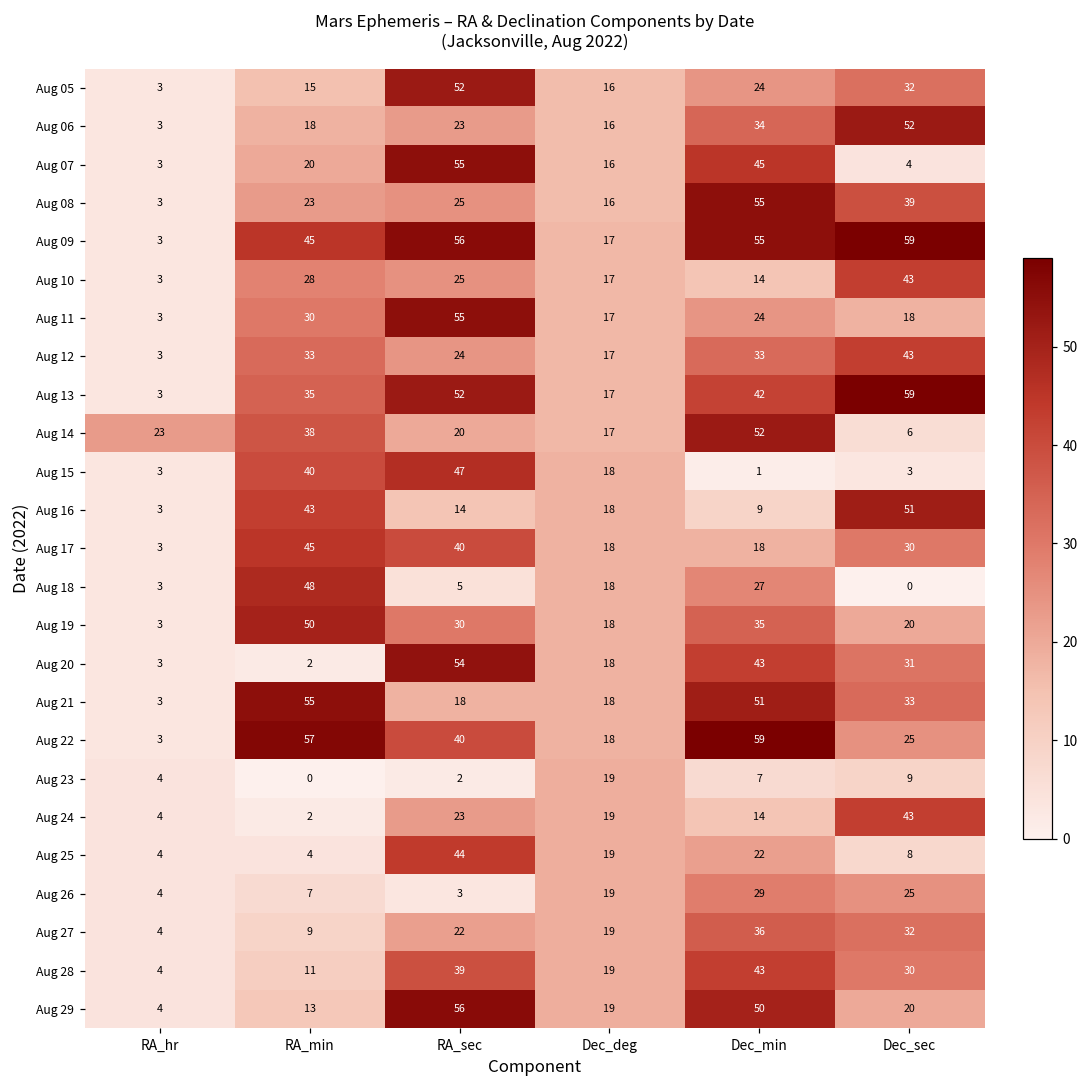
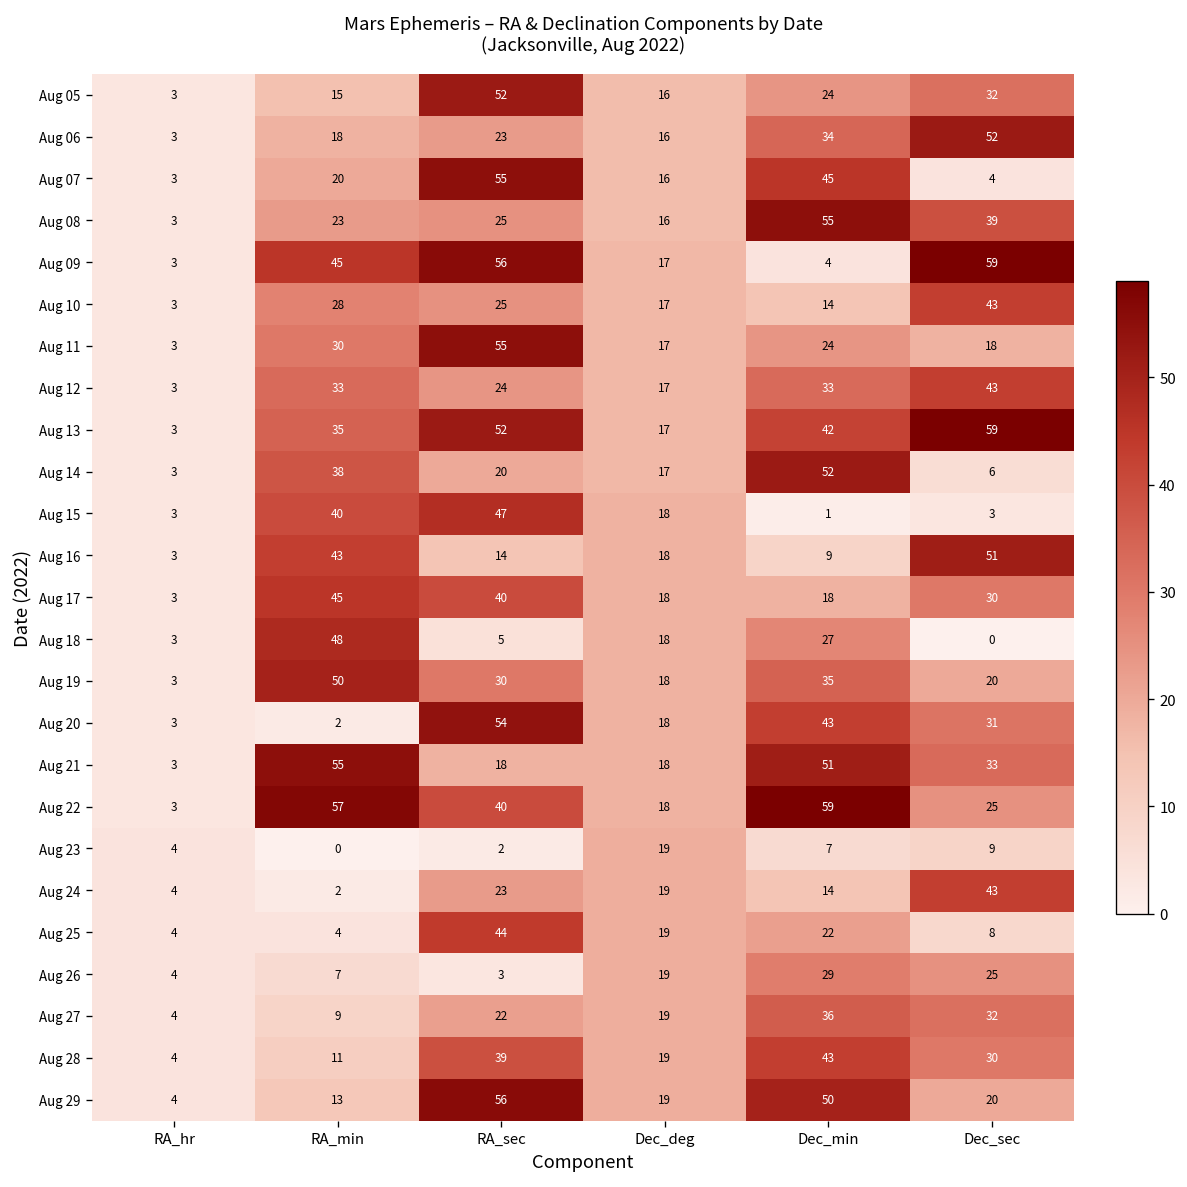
  {
    "Aug 05": {
      "RA_hr": 3,
      "RA_min": 15,
      "RA_sec": 52,
      "Dec_deg": 16,
      "Dec_min": 24,
      "Dec_sec": 32
    },
    "Aug 06": {
      "RA_hr": 3,
      "RA_min": 18,
      "RA_sec": 23,
      "Dec_deg": 16,
      "Dec_min": 34,
      "Dec_sec": 52
    },
    "Aug 07": {
      "RA_hr": 3,
      "RA_min": 20,
      "RA_sec": 55,
      "Dec_deg": 16,
      "Dec_min": 45,
      "Dec_sec": 4
    },
    "Aug 08": {
      "RA_hr": 3,
      "RA_min": 23,
      "RA_sec": 25,
      "Dec_deg": 16,
      "Dec_min": 55,
      "Dec_sec": 39
    },
    "Aug 09": {
      "RA_hr": 3,
      "RA_min": 45,
      "RA_sec": 56,
      "Dec_deg": 17,
-     "Dec_min": 55,
+     "Dec_min": 4,
      "Dec_sec": 59
    },
    "Aug 10": {
      "RA_hr": 3,
      "RA_min": 28,
      "RA_sec": 25,
      "Dec_deg": 17,
      "Dec_min": 14,
      "Dec_sec": 43
    },
    "Aug 11": {
      "RA_hr": 3,
      "RA_min": 30,
      "RA_sec": 55,
      "Dec_deg": 17,
      "Dec_min": 24,
      "Dec_sec": 18
    },
    "Aug 12": {
      "RA_hr": 3,
      "RA_min": 33,
      "RA_sec": 24,
      "Dec_deg": 17,
      "Dec_min": 33,
      "Dec_sec": 43
    },
    "Aug 13": {
      "RA_hr": 3,
      "RA_min": 35,
      "RA_sec": 52,
      "Dec_deg": 17,
      "Dec_min": 42,
      "Dec_sec": 59
    },
    "Aug 14": {
-     "RA_hr": 23,
+     "RA_hr": 3,
      "RA_min": 38,
      "RA_sec": 20,
      "Dec_deg": 17,
      "Dec_min": 52,
      "Dec_sec": 6
    },
    "Aug 15": {
      "RA_hr": 3,
      "RA_min": 40,
      "RA_sec": 47,
      "Dec_deg": 18,
      "Dec_min": 1,
      "Dec_sec": 3
    },
    "Aug 16": {
      "RA_hr": 3,
      "RA_min": 43,
      "RA_sec": 14,
      "Dec_deg": 18,
      "Dec_min": 9,
      "Dec_sec": 51
    },
    "Aug 17": {
      "RA_hr": 3,
      "RA_min": 45,
      "RA_sec": 40,
      "Dec_deg": 18,
      "Dec_min": 18,
      "Dec_sec": 30
    },
    "Aug 18": {
      "RA_hr": 3,
      "RA_min": 48,
      "RA_sec": 5,
      "Dec_deg": 18,
      "Dec_min": 27,
      "Dec_sec": 0
    },
    "Aug 19": {
      "RA_hr": 3,
      "RA_min": 50,
      "RA_sec": 30,
      "Dec_deg": 18,
      "Dec_min": 35,
      "Dec_sec": 20
    },
    "Aug 20": {
      "RA_hr": 3,
      "RA_min": 2,
      "RA_sec": 54,
      "Dec_deg": 18,
      "Dec_min": 43,
      "Dec_sec": 31
    },
    "Aug 21": {
      "RA_hr": 3,
      "RA_min": 55,
      "RA_sec": 18,
      "Dec_deg": 18,
      "Dec_min": 51,
      "Dec_sec": 33
    },
    "Aug 22": {
      "RA_hr": 3,
      "RA_min": 57,
      "RA_sec": 40,
      "Dec_deg": 18,
      "Dec_min": 59,
      "Dec_sec": 25
    },
    "Aug 23": {
      "RA_hr": 4,
      "RA_min": 0,
      "RA_sec": 2,
      "Dec_deg": 19,
      "Dec_min": 7,
      "Dec_sec": 9
    },
    "Aug 24": {
      "RA_hr": 4,
      "RA_min": 2,
      "RA_sec": 23,
      "Dec_deg": 19,
      "Dec_min": 14,
      "Dec_sec": 43
    },
    "Aug 25": {
      "RA_hr": 4,
      "RA_min": 4,
      "RA_sec": 44,
      "Dec_deg": 19,
      "Dec_min": 22,
      "Dec_sec": 8
    },
    "Aug 26": {
      "RA_hr": 4,
      "RA_min": 7,
      "RA_sec": 3,
      "Dec_deg": 19,
      "Dec_min": 29,
      "Dec_sec": 25
    },
    "Aug 27": {
      "RA_hr": 4,
      "RA_min": 9,
      "RA_sec": 22,
      "Dec_deg": 19,
      "Dec_min": 36,
      "Dec_sec": 32
    },
    "Aug 28": {
      "RA_hr": 4,
      "RA_min": 11,
      "RA_sec": 39,
      "Dec_deg": 19,
      "Dec_min": 43,
      "Dec_sec": 30
    },
    "Aug 29": {
      "RA_hr": 4,
      "RA_min": 13,
      "RA_sec": 56,
      "Dec_deg": 19,
      "Dec_min": 50,
      "Dec_sec": 20
    }
  }
